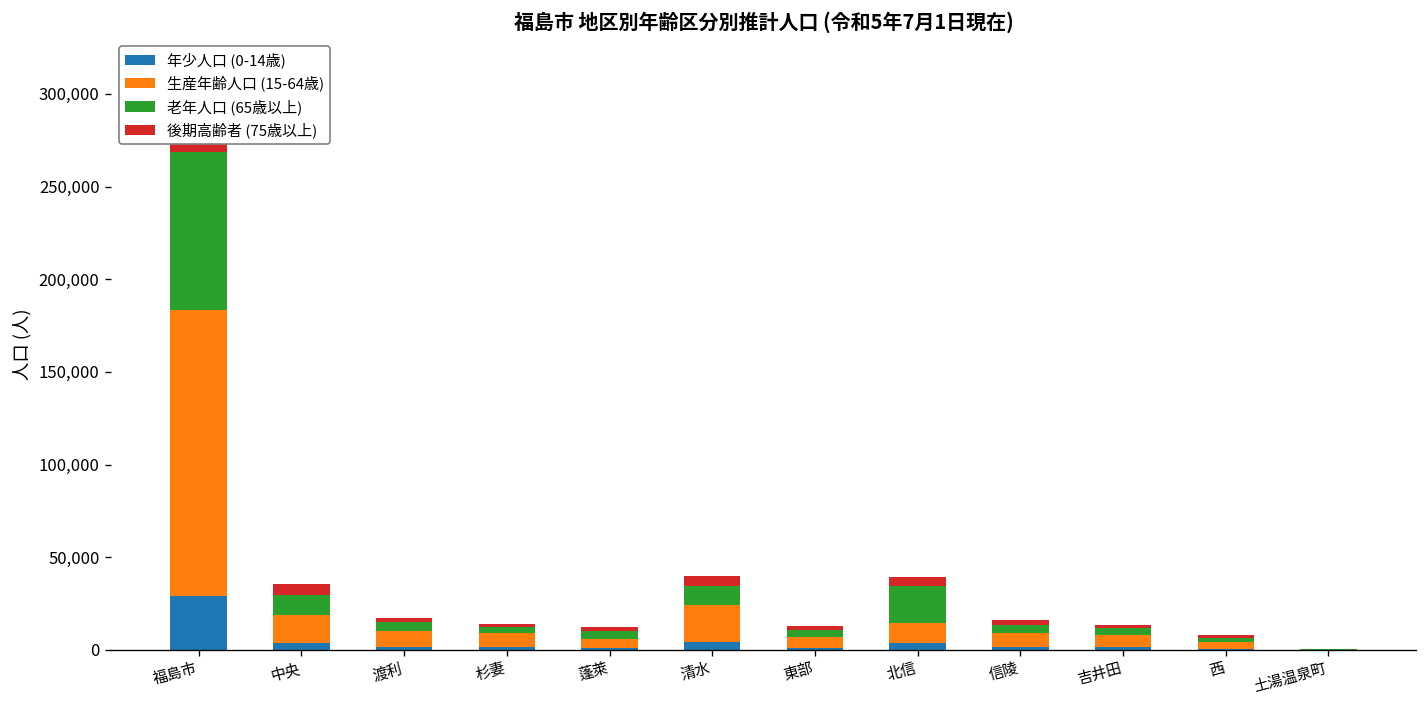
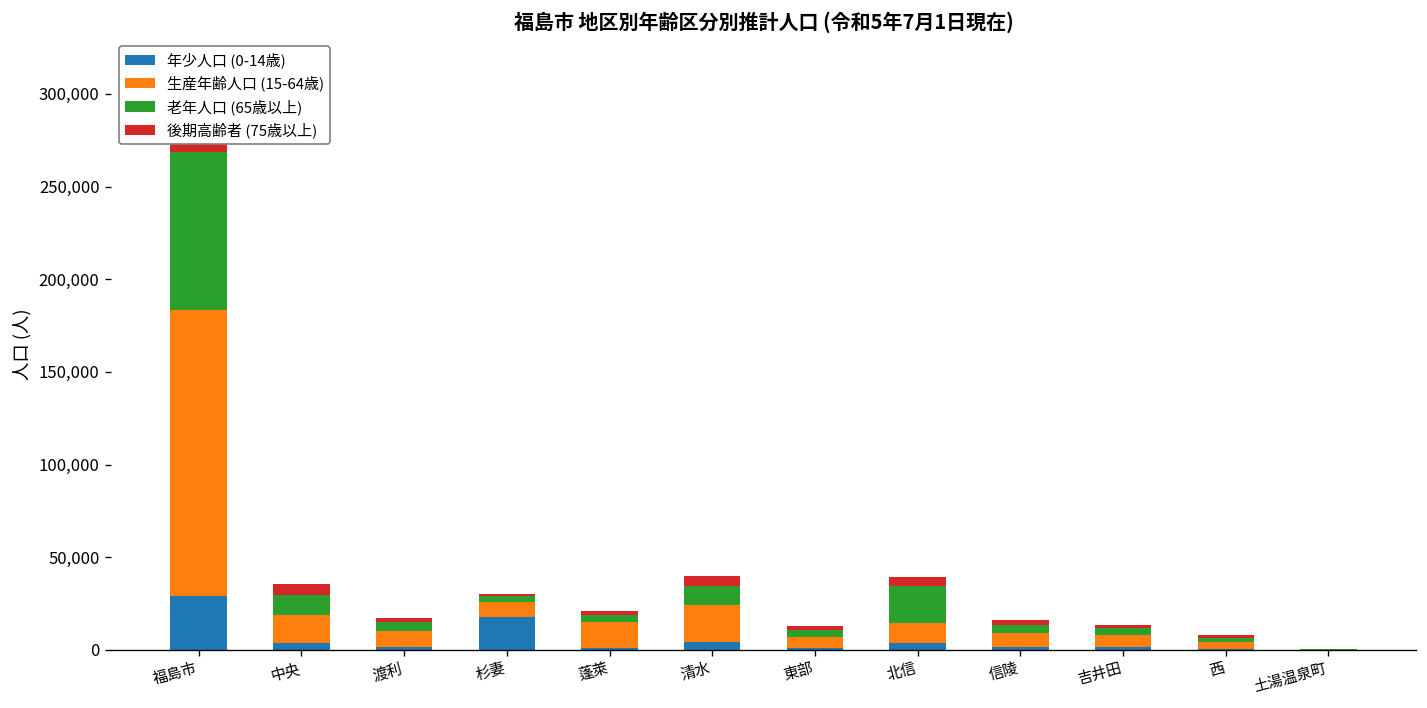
  {
    "年少人口 (0-14歳)": {
      "福島市": "29,000",
      "中央": "4,000",
-     "杉妻": "1,000",
+     "杉妻": "18,000",
      "清水": "4,000",
      "北信": "4,000"
    },
    "生産年齢人口 (15-64歳)": {
      "福島市": "154,000",
      "中央": "15,000",
      "渡利": "9,000",
      "杉妻": "8,000",
-     "蓬萊": "5,000",
+     "蓬萊": "14,000",
      "清水": "20,000",
      "東部": "6,000",
      "北信": "10,000",
      "信陵": "7,000",
      "吉井田": "7,000",
      "西": "4,000"
    },
    "老年人口 (65歳以上)": {
      "福島市": "85,000",
      "中央": "11,000",
      "渡利": "5,000",
      "杉妻": "3,000",
      "蓬萊": "4,000",
      "清水": "10,000",
      "東部": "4,000",
      "北信": "20,000",
      "信陵": "5,000",
      "吉井田": "3,000",
      "西": "2,000"
    },
    "後期高齢者 (75歳以上)": {
      "中央": "6,000",
      "渡利": "2,000",
      "蓬萊": "2,000",
      "清水": "5,000",
      "東部": "2,000",
      "北信": "5,000",
      "信陵": "3,000",
      "吉井田": "2,000"
    }
  }
